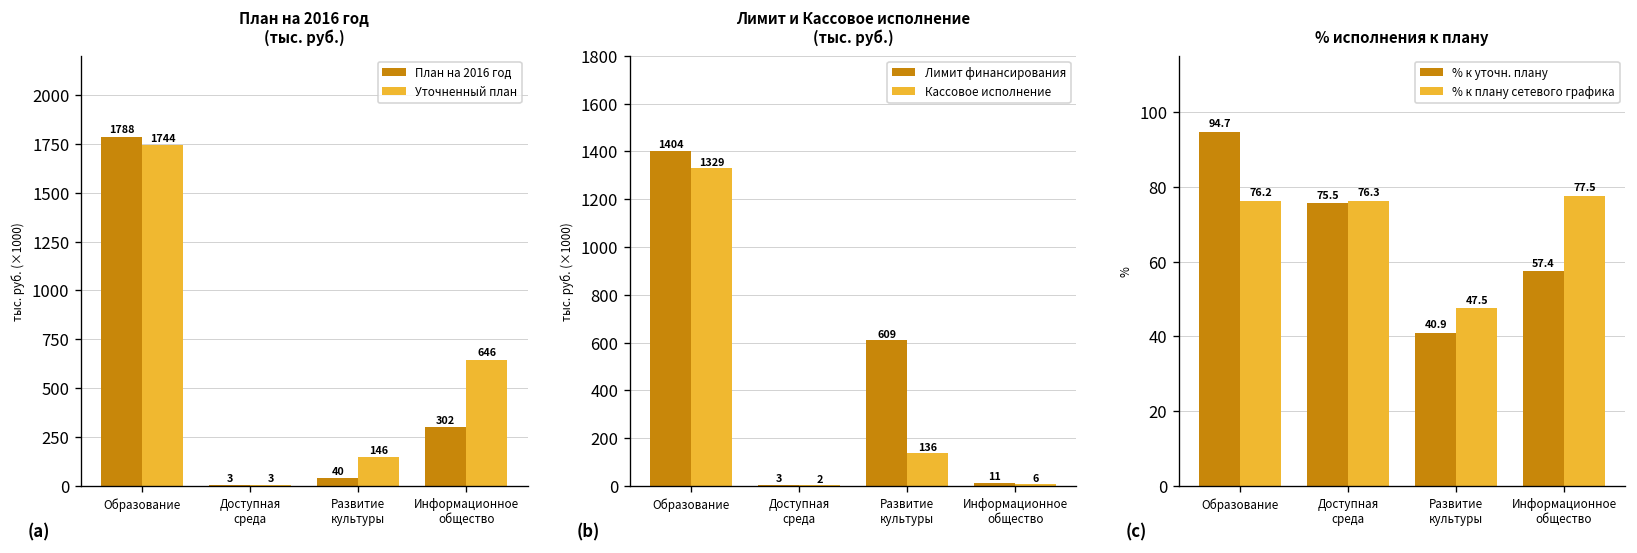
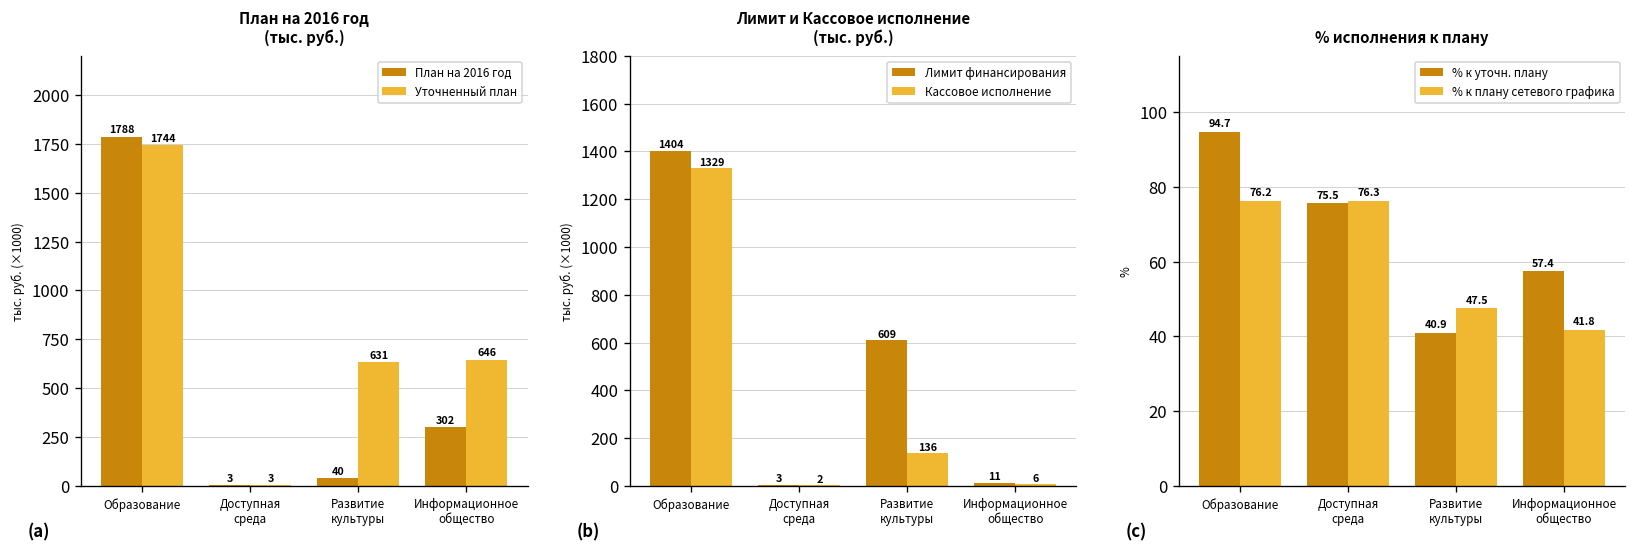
  {
    "План на 2016 год (тыс. руб.)": {
      "План на 2016 год": {
        "Образование": 1788,
        "Доступная среда": 3,
        "Развитие культуры": 40,
        "Информационное общество": 302
      },
      "Уточненный план": {
        "Образование": 1744,
        "Доступная среда": 3,
-       "Развитие культуры": 146,
+       "Развитие культуры": 631,
        "Информационное общество": 646
      }
    },
    "Лимит и Кассовое исполнение (тыс. руб.)": {
      "Лимит финансирования": {
        "Образование": 1404,
        "Доступная среда": 3,
        "Развитие культуры": 609,
        "Информационное общество": 11
      },
      "Кассовое исполнение": {
        "Образование": 1329,
        "Доступная среда": 2,
        "Развитие культуры": 136,
        "Информационное общество": 6
      }
    },
    "% исполнения к плану": {
      "% к уточн. плану": {
        "Образование": 94.7,
        "Доступная среда": 75.5,
        "Развитие культуры": 40.9,
        "Информационное общество": 57.4
      },
      "% к плану сетевого графика": {
        "Образование": 76.2,
        "Доступная среда": 76.3,
        "Развитие культуры": 47.5,
-       "Информационное общество": 77.5
+       "Информационное общество": 41.8
      }
    }
  }
